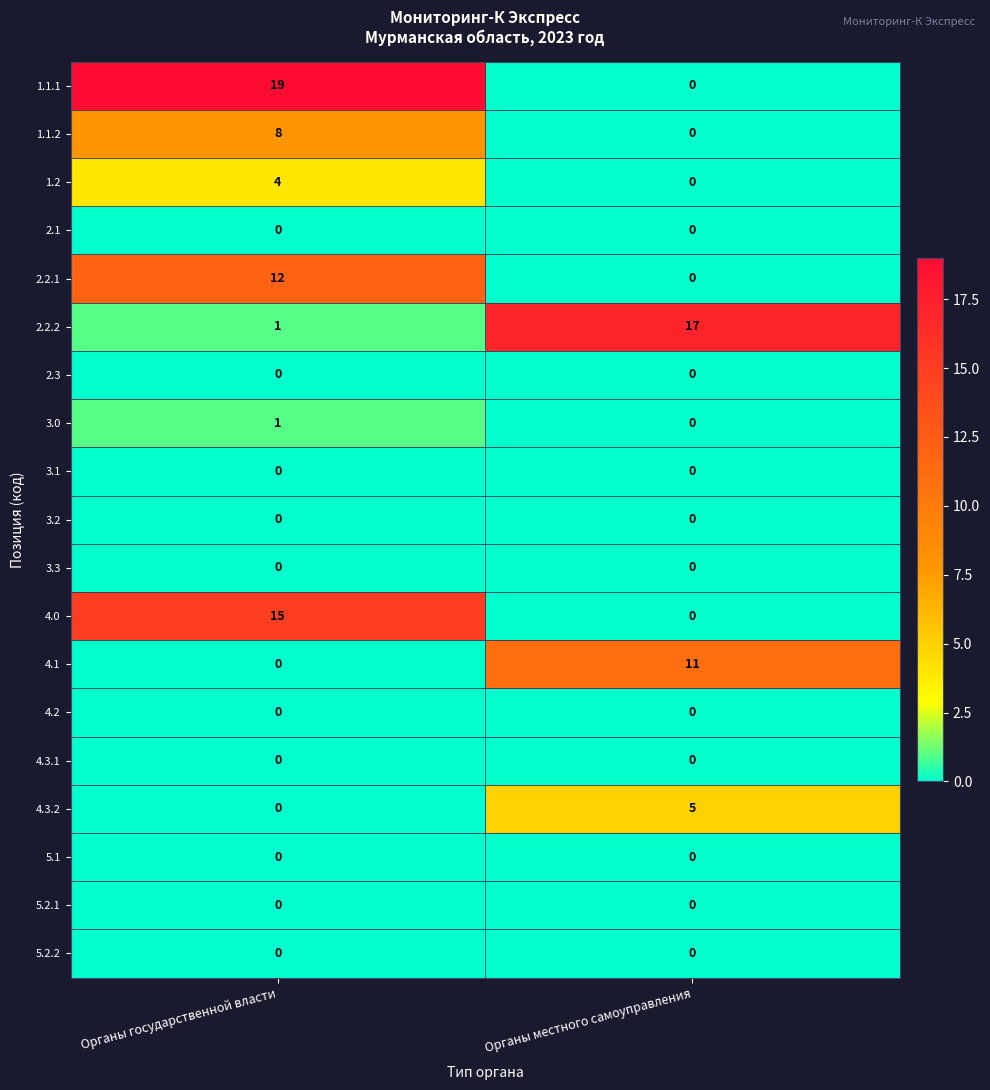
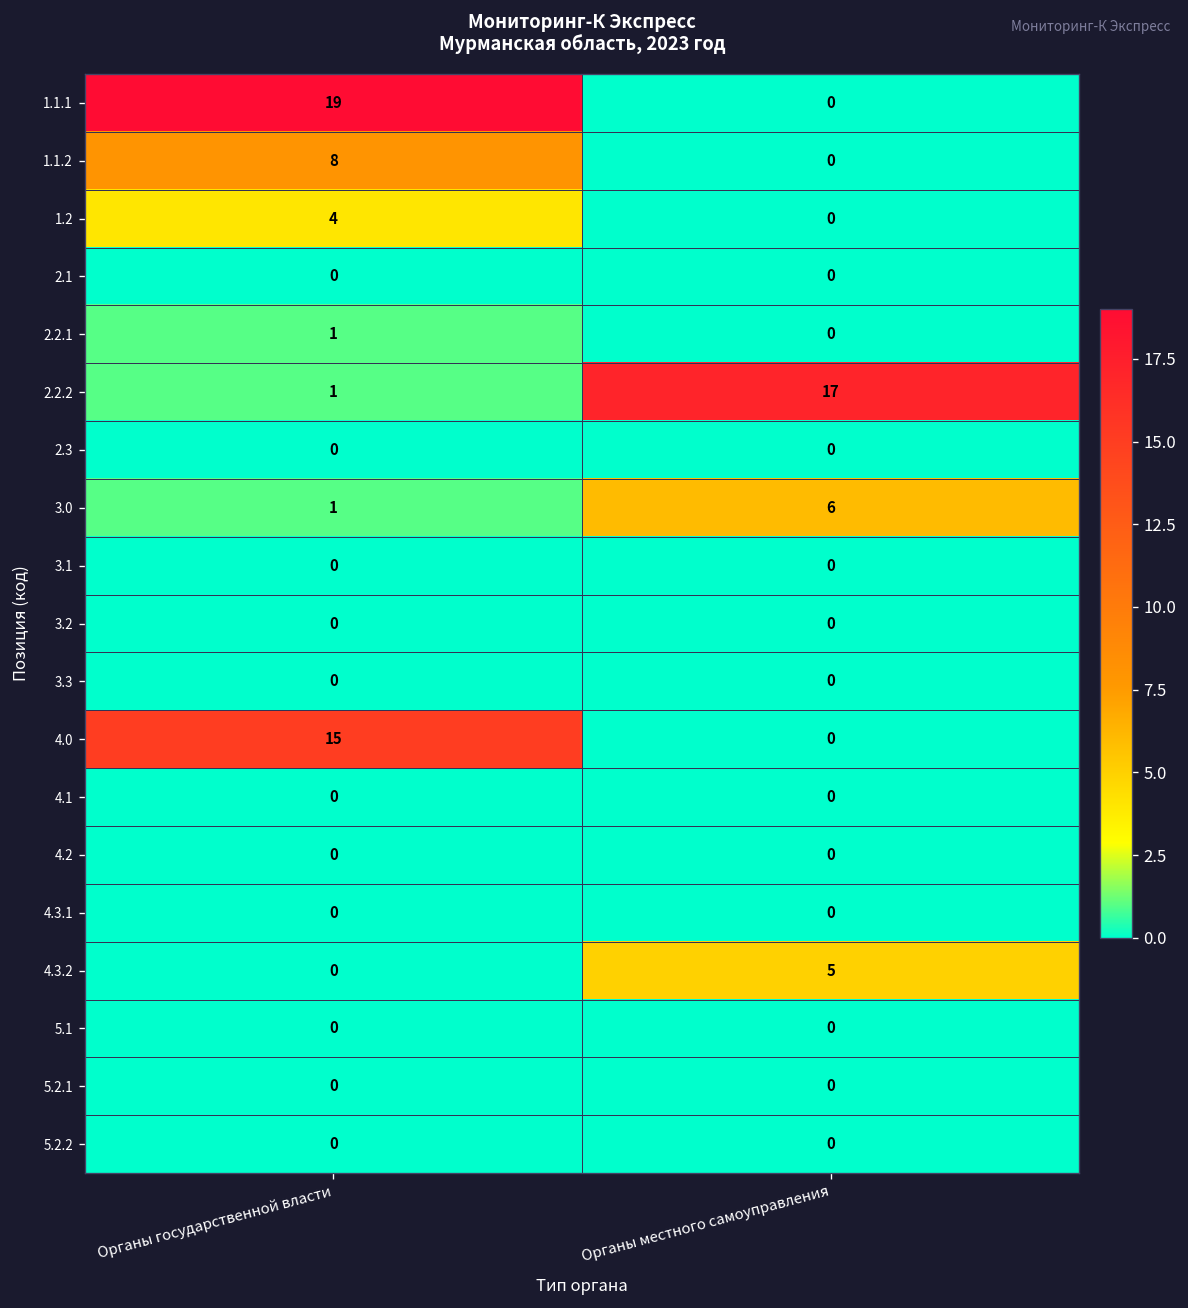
  {
    "1.1.1": {
      "Органы государственной власти": 19,
      "Органы местного самоуправления": 0
    },
    "1.1.2": {
      "Органы государственной власти": 8,
      "Органы местного самоуправления": 0
    },
    "1.2": {
      "Органы государственной власти": 4,
      "Органы местного самоуправления": 0
    },
    "2.1": {
      "Органы государственной власти": 0,
      "Органы местного самоуправления": 0
    },
    "2.2.1": {
-     "Органы государственной власти": 12,
+     "Органы государственной власти": 1,
      "Органы местного самоуправления": 0
    },
    "2.2.2": {
      "Органы государственной власти": 1,
      "Органы местного самоуправления": 17
    },
    "2.3": {
      "Органы государственной власти": 0,
      "Органы местного самоуправления": 0
    },
    "3.0": {
      "Органы государственной власти": 1,
-     "Органы местного самоуправления": 0
+     "Органы местного самоуправления": 6
    },
    "3.1": {
      "Органы государственной власти": 0,
      "Органы местного самоуправления": 0
    },
    "3.2": {
      "Органы государственной власти": 0,
      "Органы местного самоуправления": 0
    },
    "3.3": {
      "Органы государственной власти": 0,
      "Органы местного самоуправления": 0
    },
    "4.0": {
      "Органы государственной власти": 15,
      "Органы местного самоуправления": 0
    },
    "4.1": {
      "Органы государственной власти": 0,
-     "Органы местного самоуправления": 11
+     "Органы местного самоуправления": 0
    },
    "4.2": {
      "Органы государственной власти": 0,
      "Органы местного самоуправления": 0
    },
    "4.3.1": {
      "Органы государственной власти": 0,
      "Органы местного самоуправления": 0
    },
    "4.3.2": {
      "Органы государственной власти": 0,
      "Органы местного самоуправления": 5
    },
    "5.1": {
      "Органы государственной власти": 0,
      "Органы местного самоуправления": 0
    },
    "5.2.1": {
      "Органы государственной власти": 0,
      "Органы местного самоуправления": 0
    },
    "5.2.2": {
      "Органы государственной власти": 0,
      "Органы местного самоуправления": 0
    }
  }
